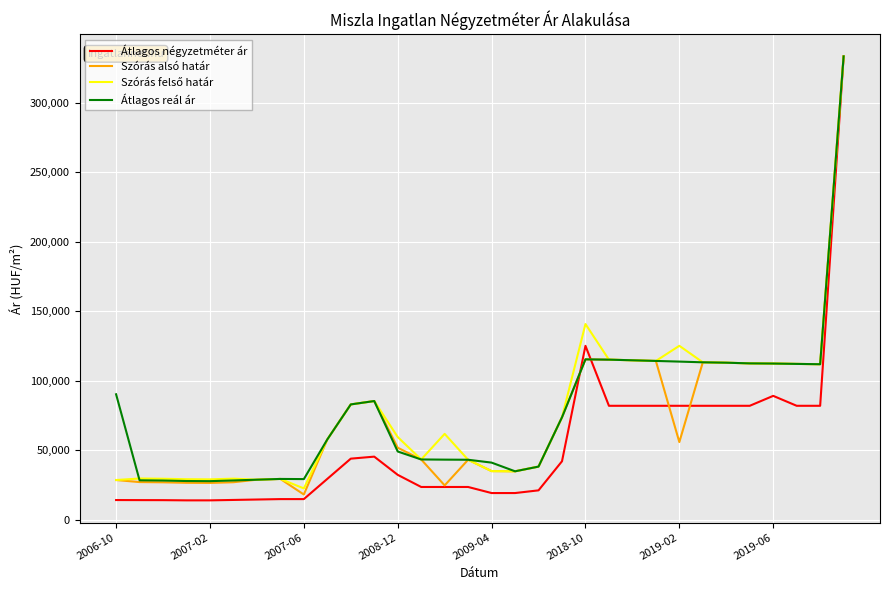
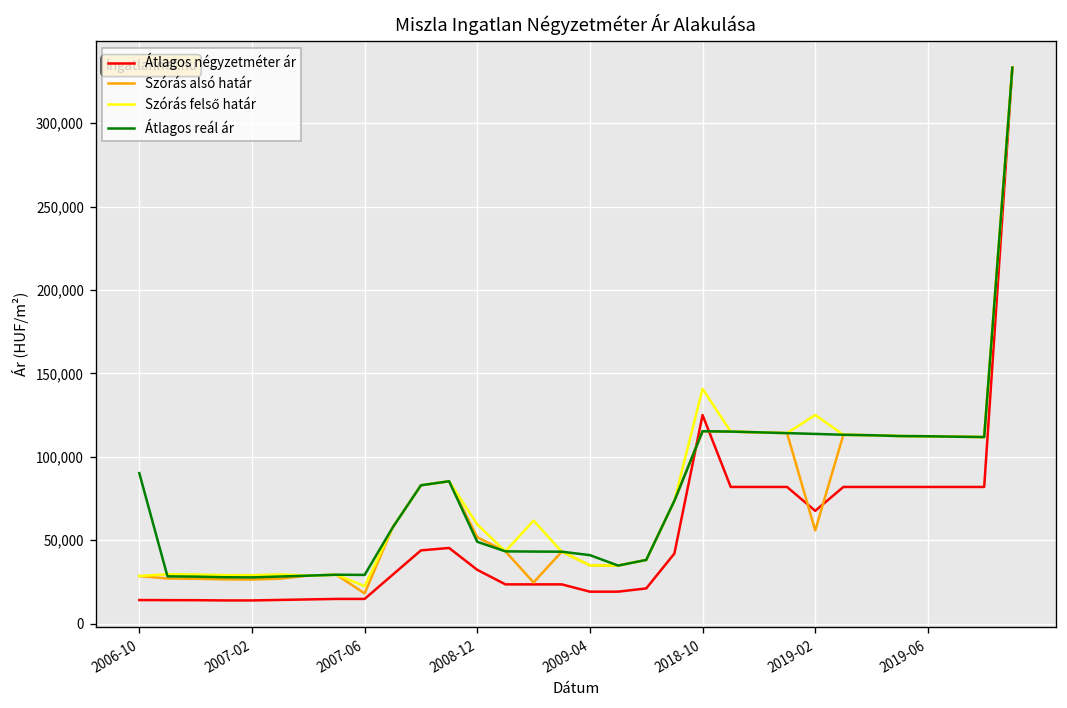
  {
    "Átlagos négyzetméter ár": {
      "2006-10": "14,000",
      "2007-02": "14,000",
      "2007-06": "15,000",
      "2008-12": "32,000",
      "2009-04": "19,000",
      "2018-10": "125,000",
-     "2019-02": "82,000",
-     "2019-06": "89,000"
+     "2019-02": "68,000",
+     "2019-06": "82,000"
    },
    "Szórás alsó határ": {
      "2007-06": "18,000",
      "2008-12": "52,000",
      "2019-02": "56,000"
    },
    "Szórás felső határ": {
      "2007-06": "22,000",
      "2008-12": "59,000",
      "2018-10": "141,000",
      "2019-02": "125,000"
    },
    "Átlagos reál ár": {
      "2006-10": "90,000",
      "2007-06": "29,000",
      "2008-12": "49,000",
      "2009-04": "41,000",
      "2019-02": "114,000"
    }
  }
